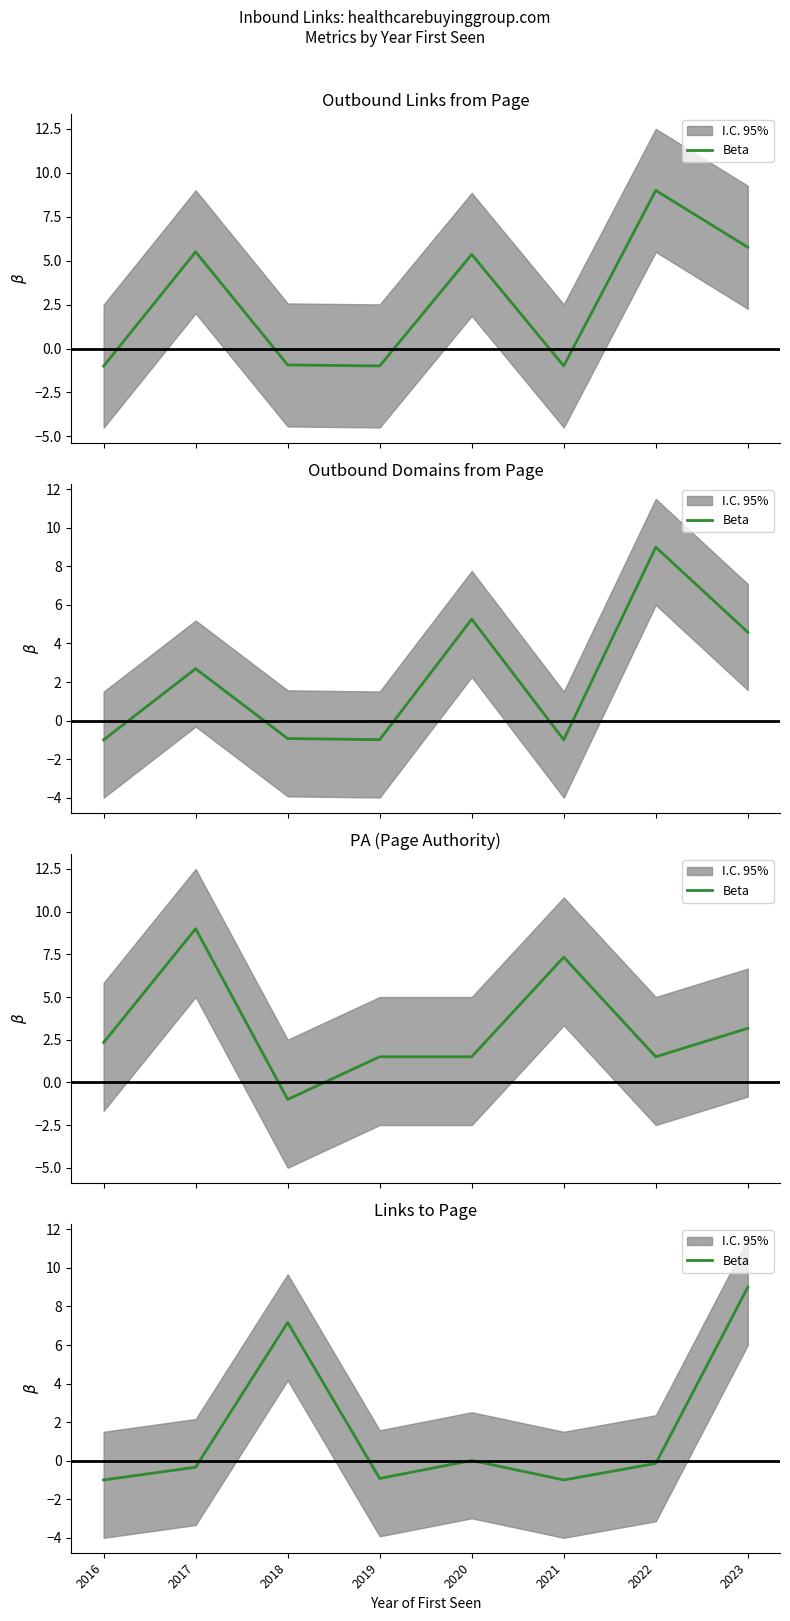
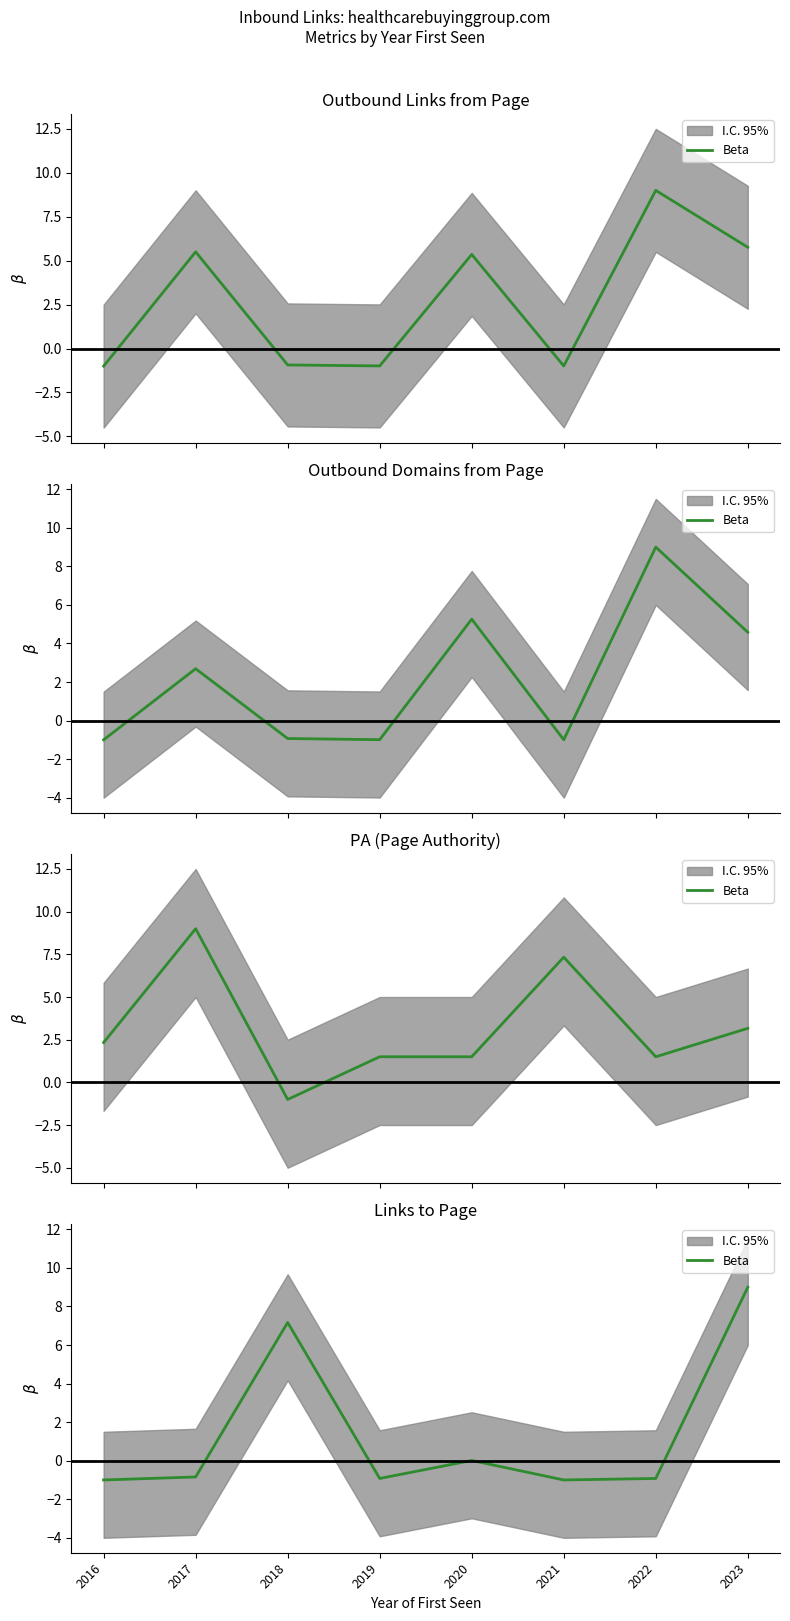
  {
    "Links to Page": {
      "Beta": {
        "2016": -1.0,
-       "2017": -0.3,
+       "2017": -0.8,
        "2018": 7.2,
        "2019": -0.9,
        "2020": 0.0,
        "2021": -1.0,
-       "2022": -0.1,
+       "2022": -0.9,
        "2023": 9.0
      }
    }
  }
